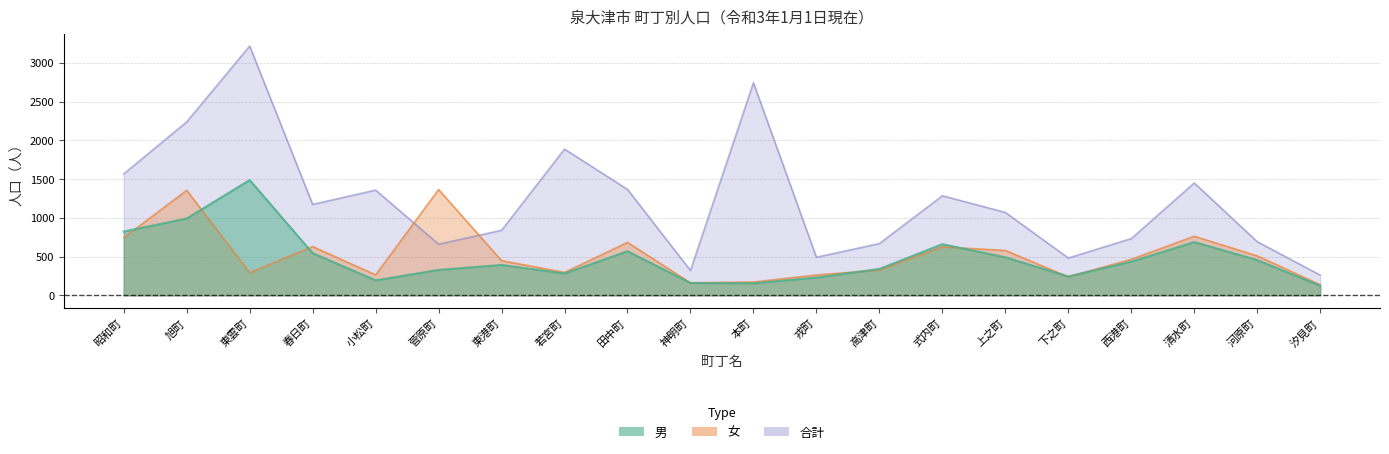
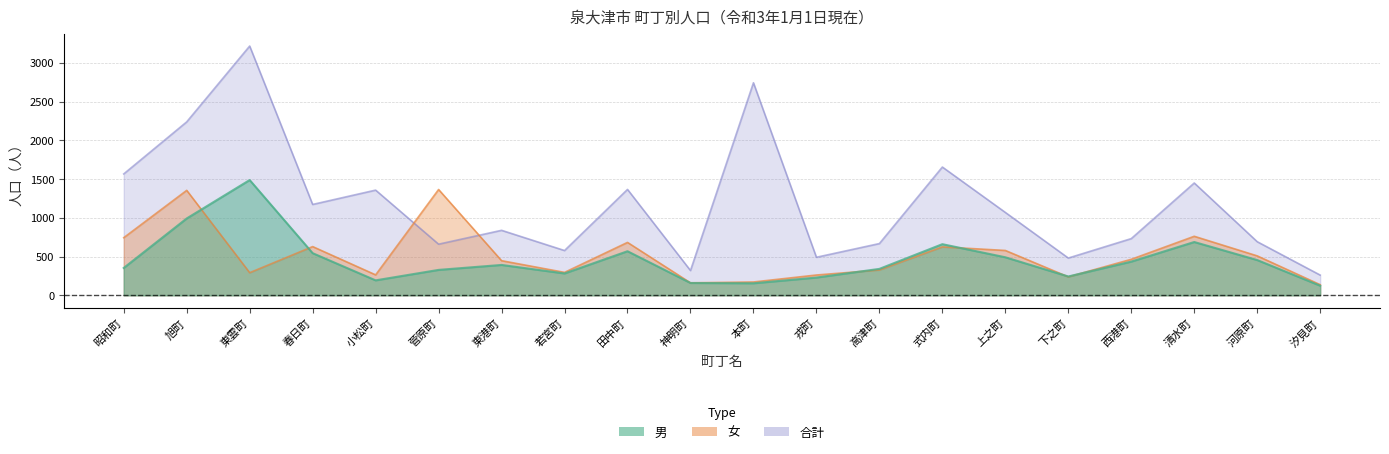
  {
    "合計": {
      "昭和町": 1600,
      "旭町": 2200,
      "東雲町": 3200,
      "春日町": 1200,
      "小松町": 1400,
      "菅原町": 700,
      "東港町": 800,
-     "若宮町": 1900,
+     "若宮町": 600,
      "田中町": 1400,
      "神明町": 300,
      "本町": 2700,
      "戎町": 500,
      "高津町": 700,
-     "式内町": 1300,
+     "式内町": 1700,
      "上之町": 1100,
      "下之町": 500,
      "西港町": 700,
      "清水町": 1500,
      "河原町": 700,
      "汐見町": 300
    },
    "女": {
      "昭和町": 700,
      "旭町": 1400,
      "東雲町": 300,
      "春日町": 600,
      "小松町": 300,
      "菅原町": 1400,
      "東港町": 400,
      "田中町": 700,
      "戎町": 300,
      "式内町": 600,
      "上之町": 600,
      "清水町": 800,
      "河原町": 500
    },
    "男": {
-     "昭和町": 800,
+     "昭和町": 400,
      "旭町": 1000,
      "東雲町": 1500,
      "春日町": 500,
      "小松町": 200,
      "菅原町": 300,
      "東港町": 400,
      "田中町": 600,
      "戎町": 200,
      "式内町": 700,
      "上之町": 500,
      "清水町": 700,
      "河原町": 500
    }
  }
